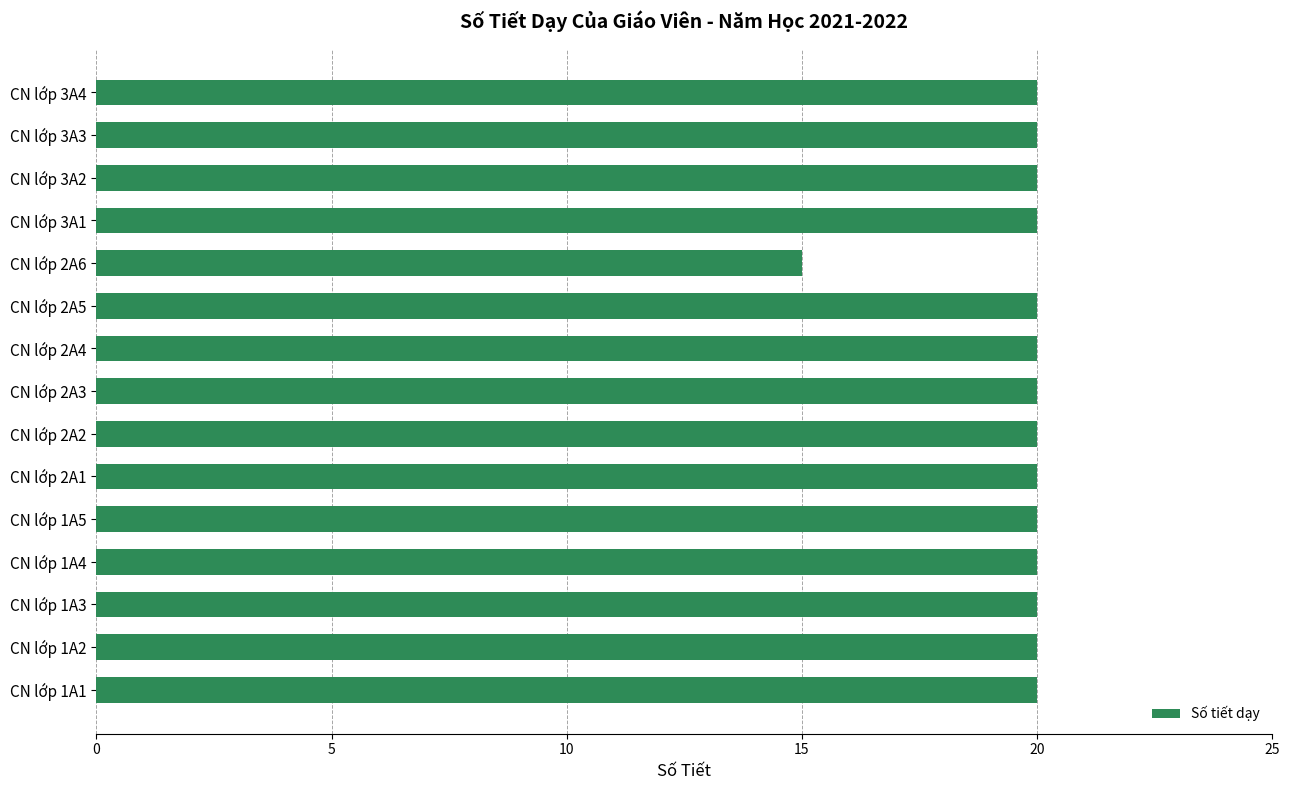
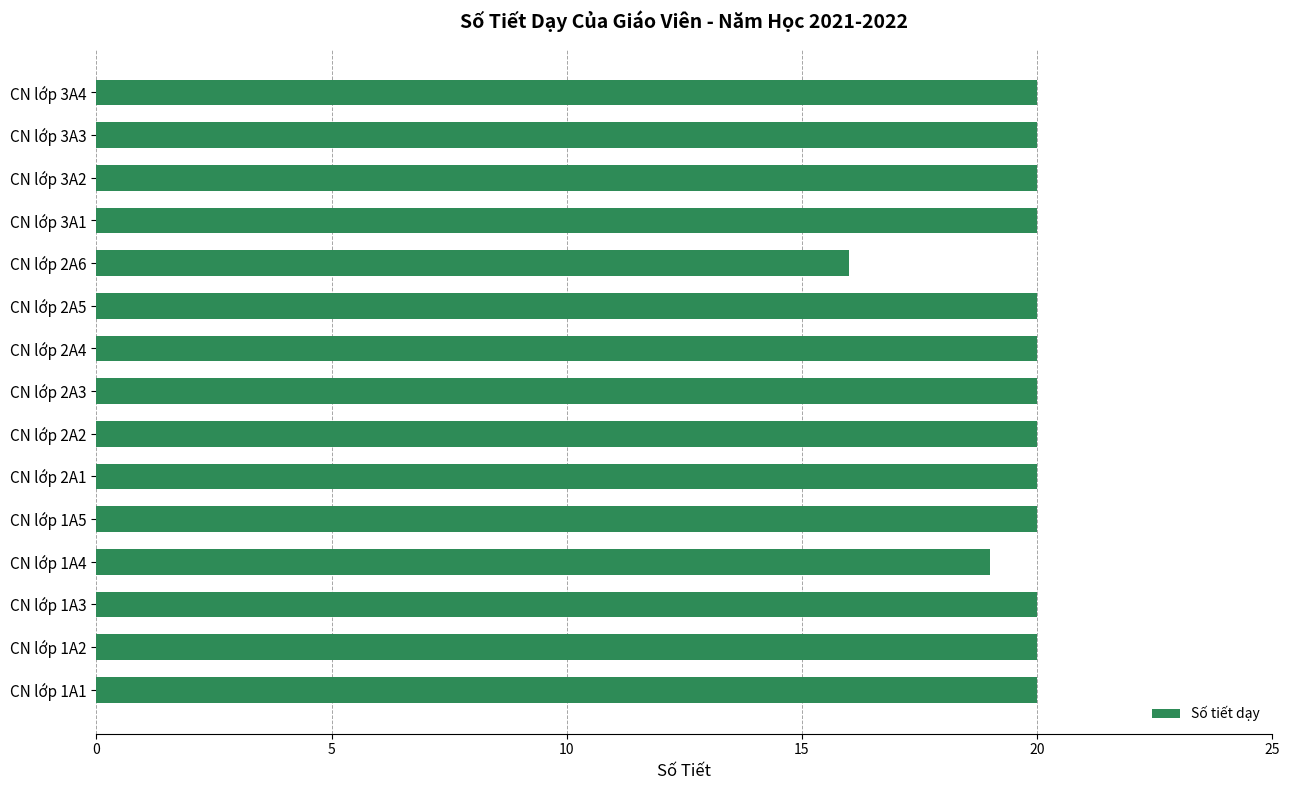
  {
    "CN lớp 3A4": 20,
    "CN lớp 3A3": 20,
    "CN lớp 3A2": 20,
    "CN lớp 3A1": 20,
-   "CN lớp 2A6": 15,
+   "CN lớp 2A6": 16,
    "CN lớp 2A5": 20,
    "CN lớp 2A4": 20,
    "CN lớp 2A3": 20,
    "CN lớp 2A2": 20,
    "CN lớp 2A1": 20,
    "CN lớp 1A5": 20,
-   "CN lớp 1A4": 20,
+   "CN lớp 1A4": 19,
    "CN lớp 1A3": 20,
    "CN lớp 1A2": 20,
    "CN lớp 1A1": 20
  }
